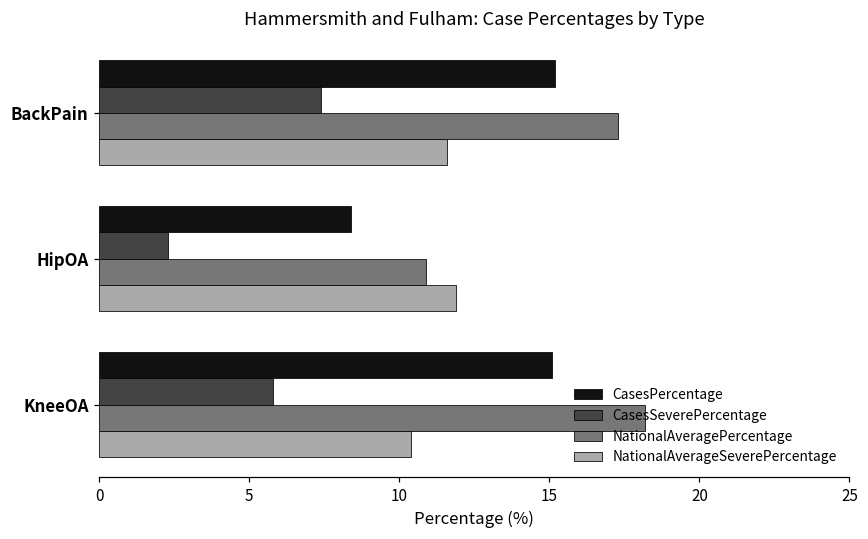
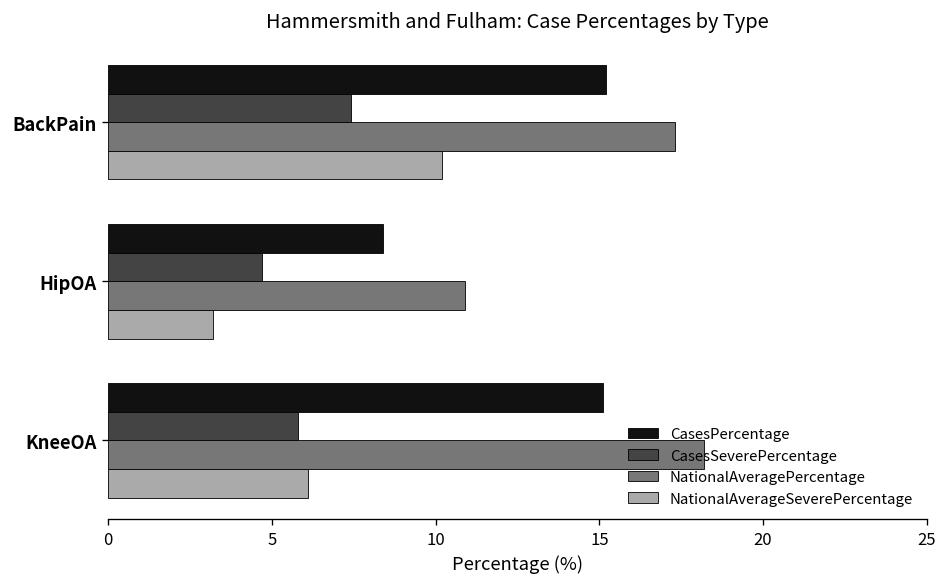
  {
    "CasesPercentage": {
      "BackPain": 15.2,
      "HipOA": 8.4,
      "KneeOA": 15.1
    },
    "CasesSeverePercentage": {
      "BackPain": 7.4,
-     "HipOA": 2.3,
+     "HipOA": 4.7,
      "KneeOA": 5.8
    },
    "NationalAveragePercentage": {
      "BackPain": 17.3,
      "HipOA": 10.9,
      "KneeOA": 18.2
    },
    "NationalAverageSeverePercentage": {
-     "BackPain": 11.6,
-     "HipOA": 11.9,
-     "KneeOA": 10.4
+     "BackPain": 10.2,
+     "HipOA": 3.2,
+     "KneeOA": 6.1
    }
  }
